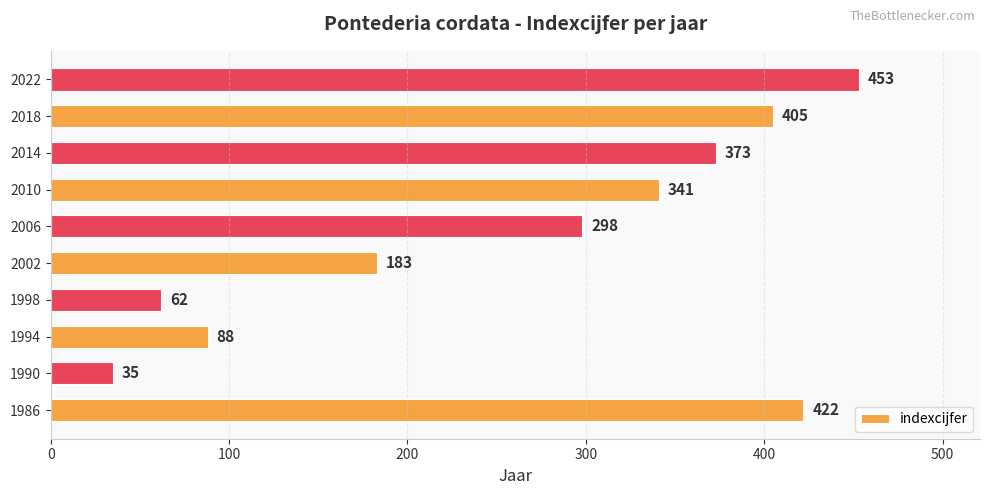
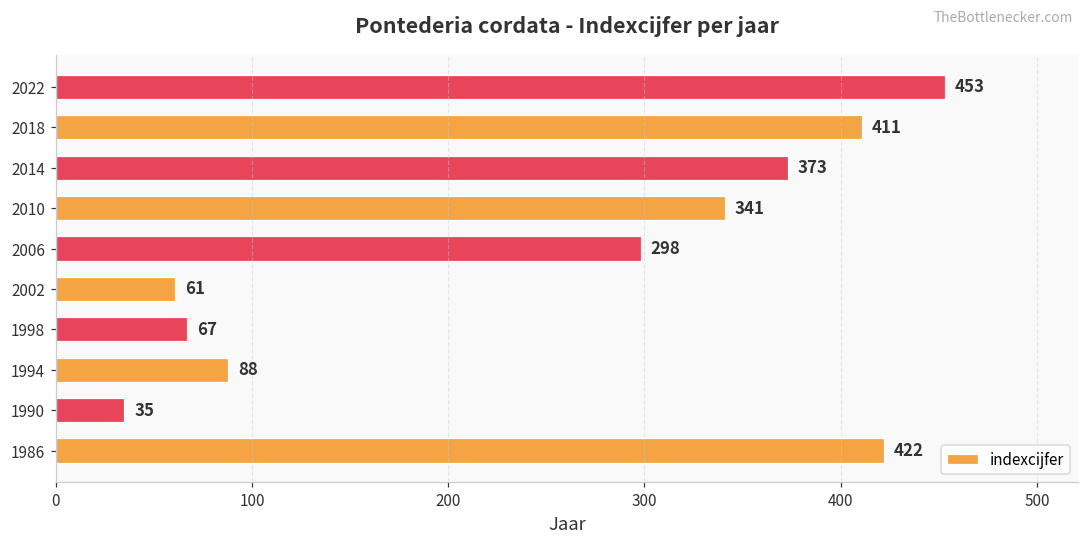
  {
    "2022": 453,
-   "2018": 405,
+   "2018": 411,
    "2014": 373,
    "2010": 341,
    "2006": 298,
-   "2002": 183,
-   "1998": 62,
+   "2002": 61,
+   "1998": 67,
    "1994": 88,
    "1990": 35,
    "1986": 422
  }
